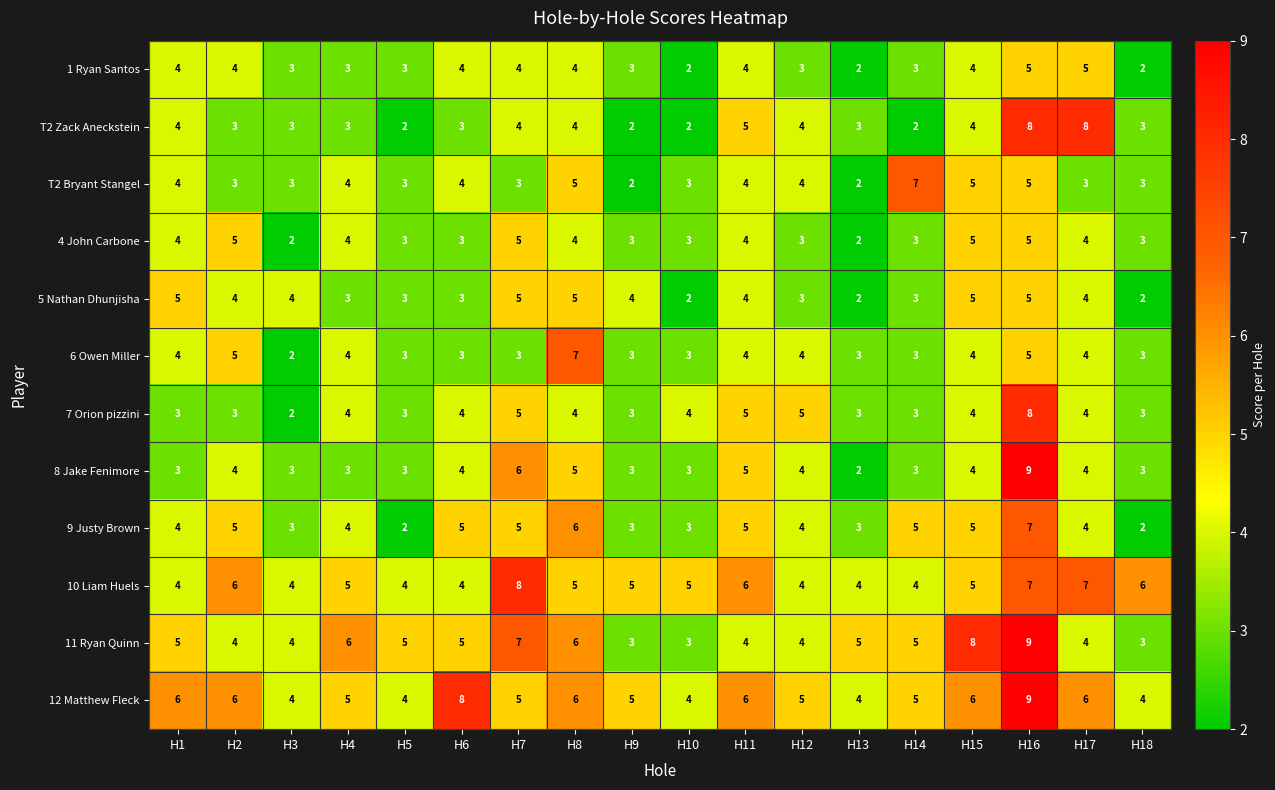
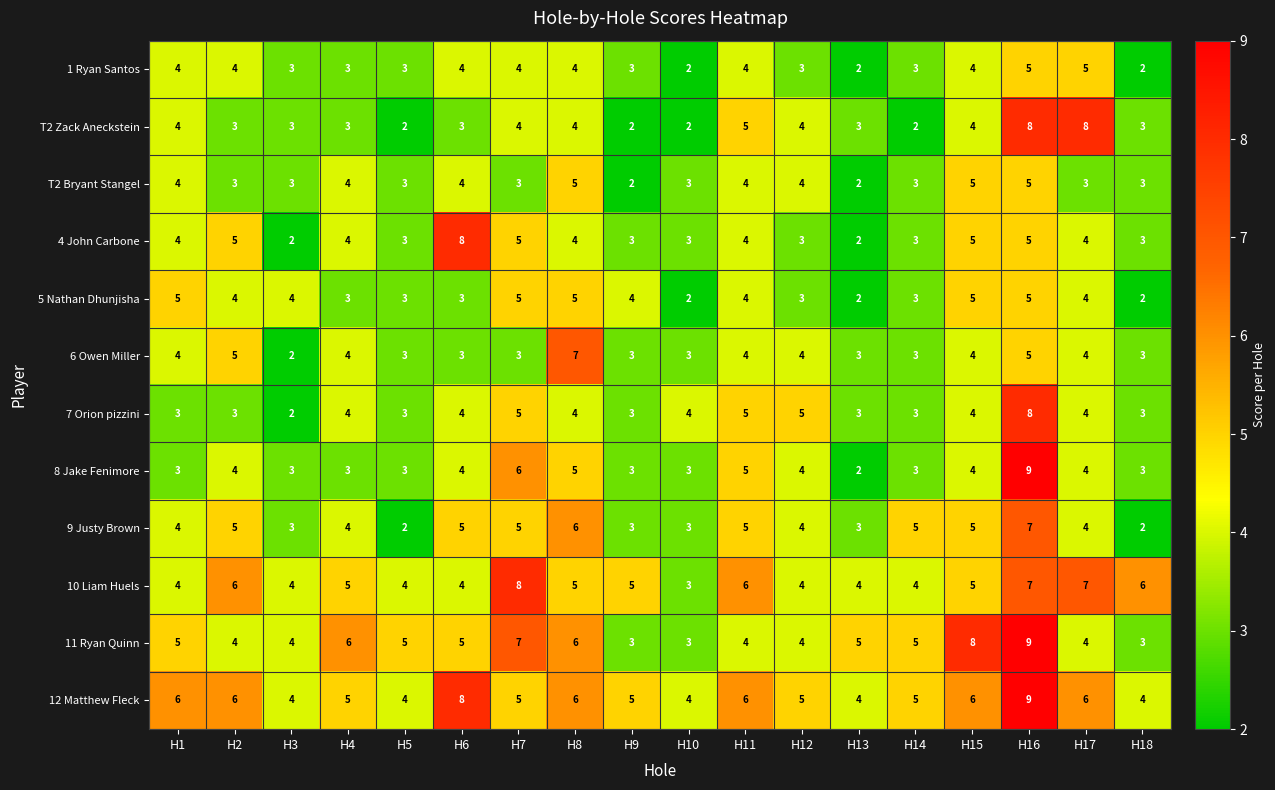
  {
    "T2 Bryant Stangel": {
      "H1": 4,
      "H2": 3,
      "H3": 3,
      "H4": 4,
      "H5": 3,
      "H6": 4,
      "H7": 3,
      "H8": 5,
      "H9": 2,
      "H10": 3,
      "H11": 4,
      "H12": 4,
      "H13": 2,
-     "H14": 7,
+     "H14": 3,
      "H15": 5,
      "H16": 5,
      "H17": 3,
      "H18": 3
    },
    "4 John Carbone": {
      "H1": 4,
      "H2": 5,
      "H3": 2,
      "H4": 4,
      "H5": 3,
-     "H6": 3,
+     "H6": 8,
      "H7": 5,
      "H8": 4,
      "H9": 3,
      "H10": 3,
      "H11": 4,
      "H12": 3,
      "H13": 2,
      "H14": 3,
      "H15": 5,
      "H16": 5,
      "H17": 4,
      "H18": 3
    },
    "10 Liam Huels": {
      "H1": 4,
      "H2": 6,
      "H3": 4,
      "H4": 5,
      "H5": 4,
      "H6": 4,
      "H7": 8,
      "H8": 5,
      "H9": 5,
-     "H10": 5,
+     "H10": 3,
      "H11": 6,
      "H12": 4,
      "H13": 4,
      "H14": 4,
      "H15": 5,
      "H16": 7,
      "H17": 7,
      "H18": 6
    }
  }
